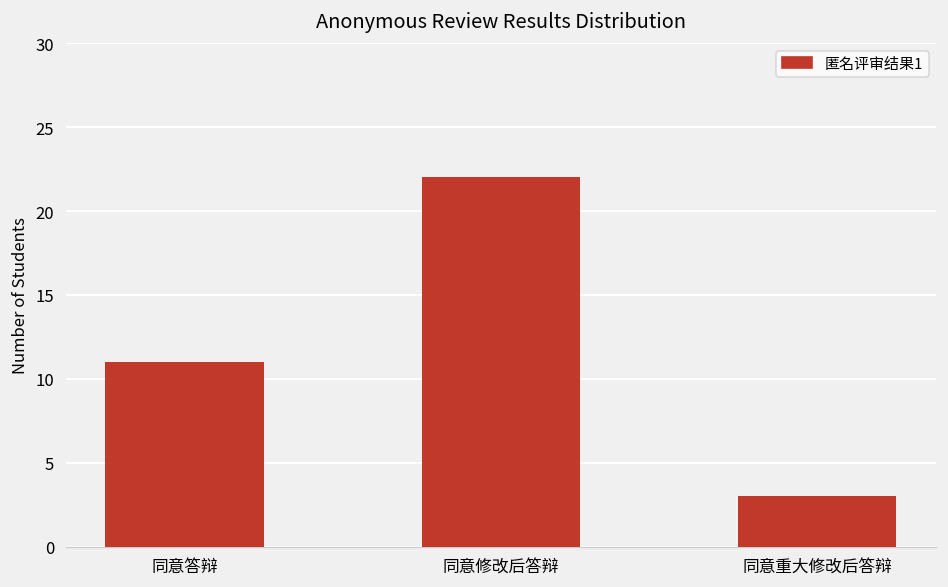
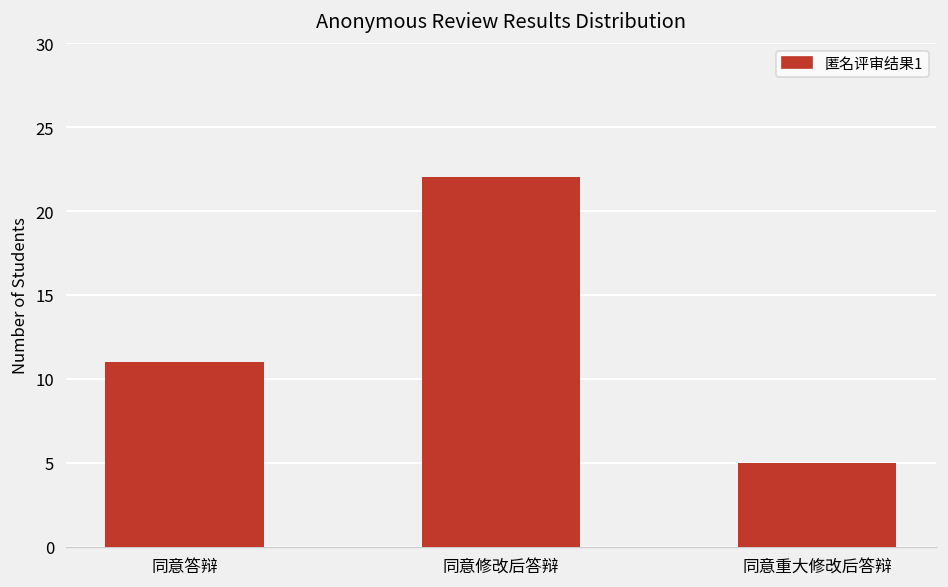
  {
    "同意答辩": 11,
    "同意修改后答辩": 22,
-   "同意重大修改后答辩": 3
+   "同意重大修改后答辩": 5
  }
